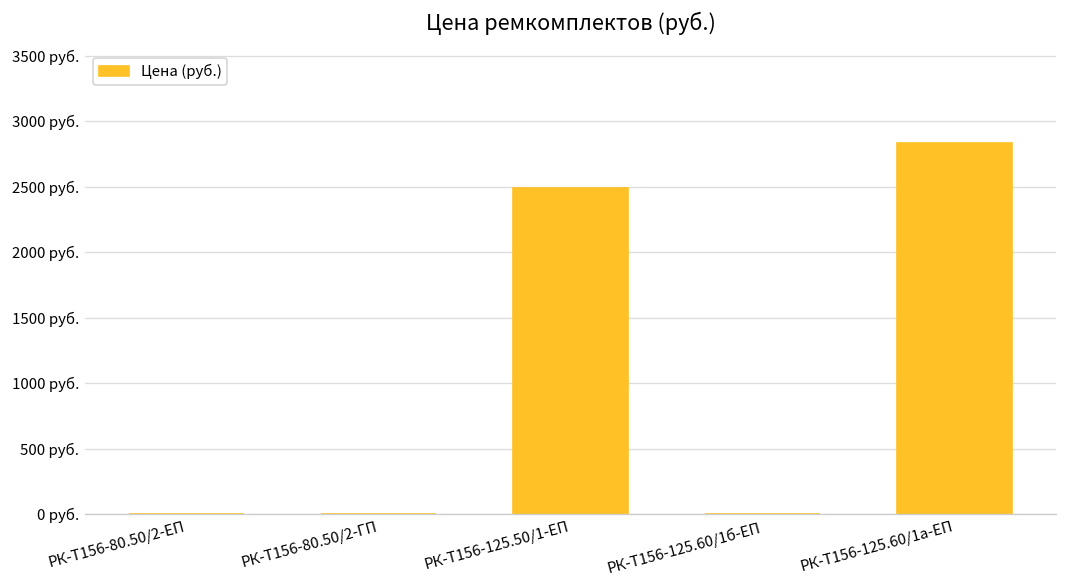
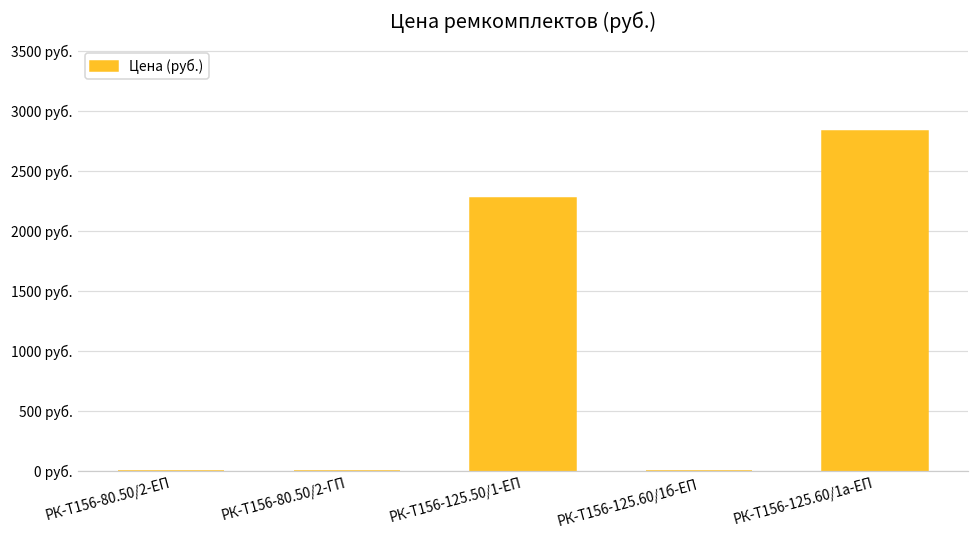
  {
    "РК-Т156-80.50/2-ЕП": "0 руб.",
    "РК-Т156-80.50/2-ГП": "0 руб.",
-   "РК-Т156-125.50/1-ЕП": "2490 руб.",
+   "РК-Т156-125.50/1-ЕП": "2280 руб.",
    "РК-Т156-125.60/1б-ЕП": "0 руб.",
    "РК-Т156-125.60/1а-ЕП": "2830 руб."
  }
